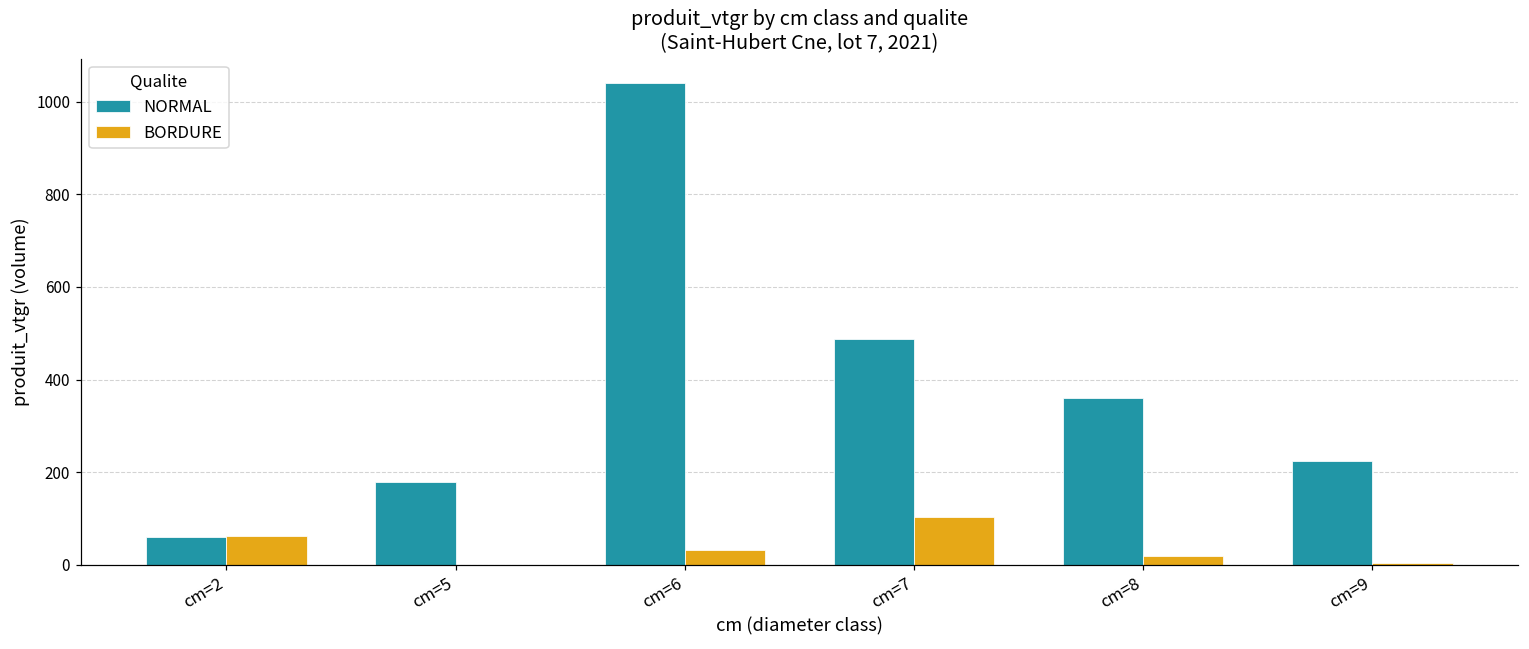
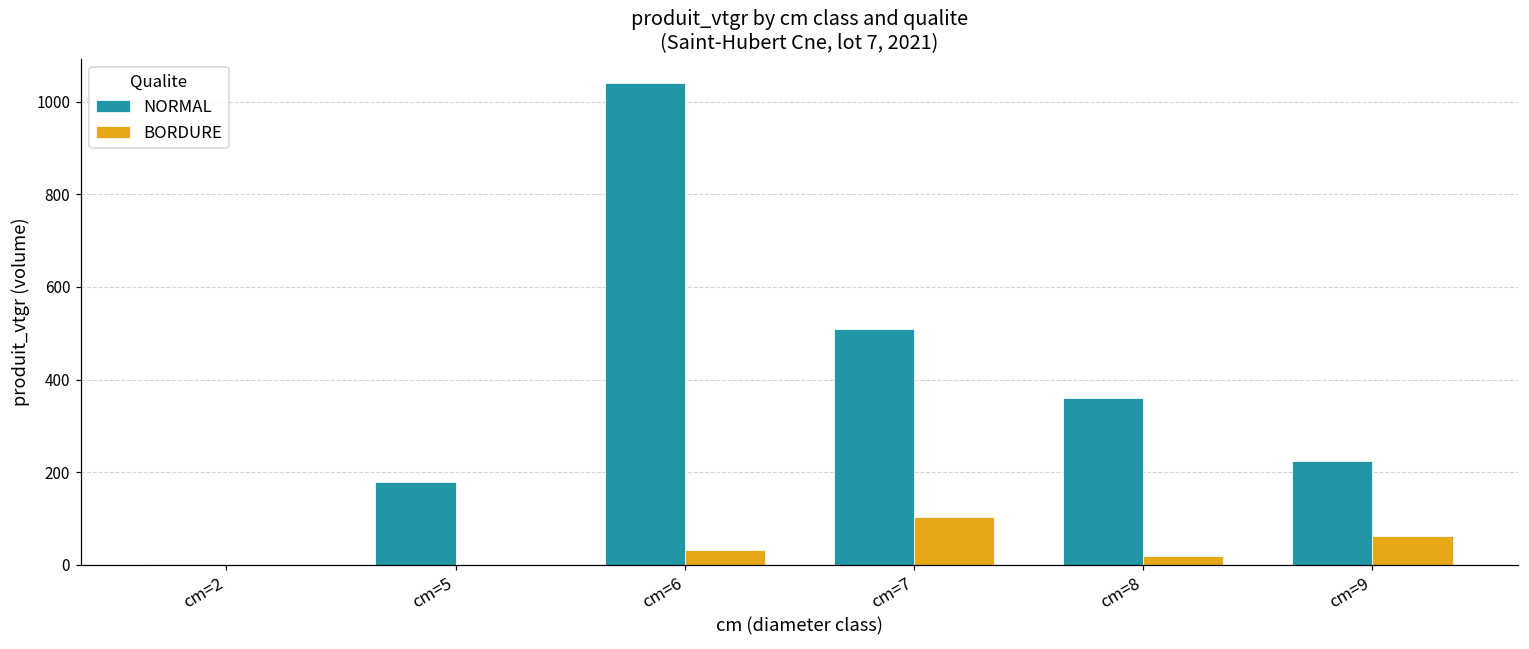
  {
    "NORMAL": {
-     "cm=2": 60,
+     "cm=2": 0,
      "cm=5": 180,
      "cm=6": 1040,
-     "cm=7": 490,
+     "cm=7": 510,
      "cm=8": 360,
      "cm=9": 230
    },
    "BORDURE": {
-     "cm=2": 60,
+     "cm=2": 0,
      "cm=5": 0,
      "cm=6": 30,
      "cm=7": 100,
      "cm=8": 20,
-     "cm=9": 0
+     "cm=9": 60
    }
  }
